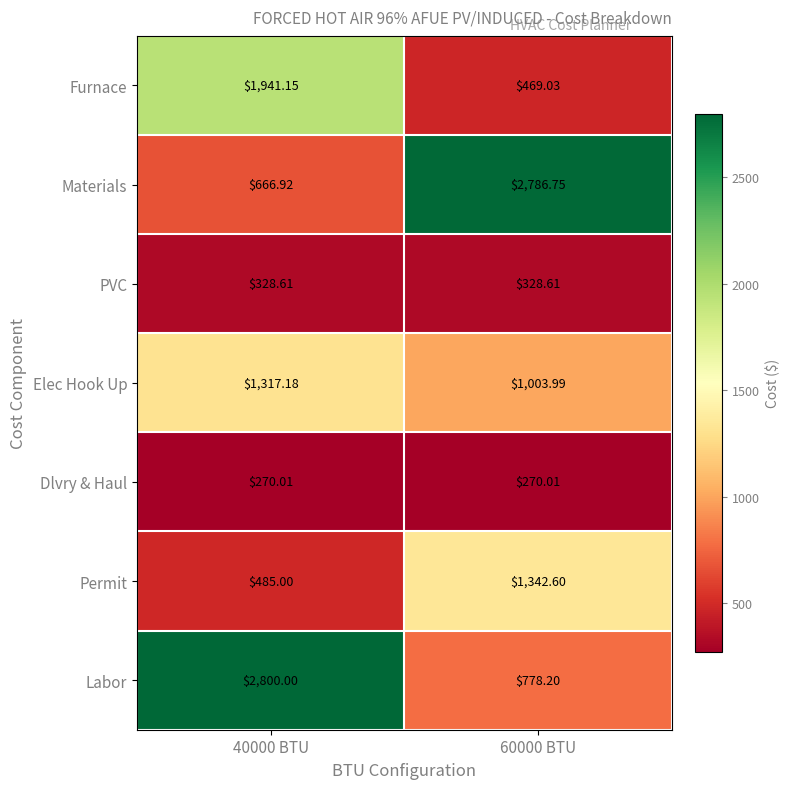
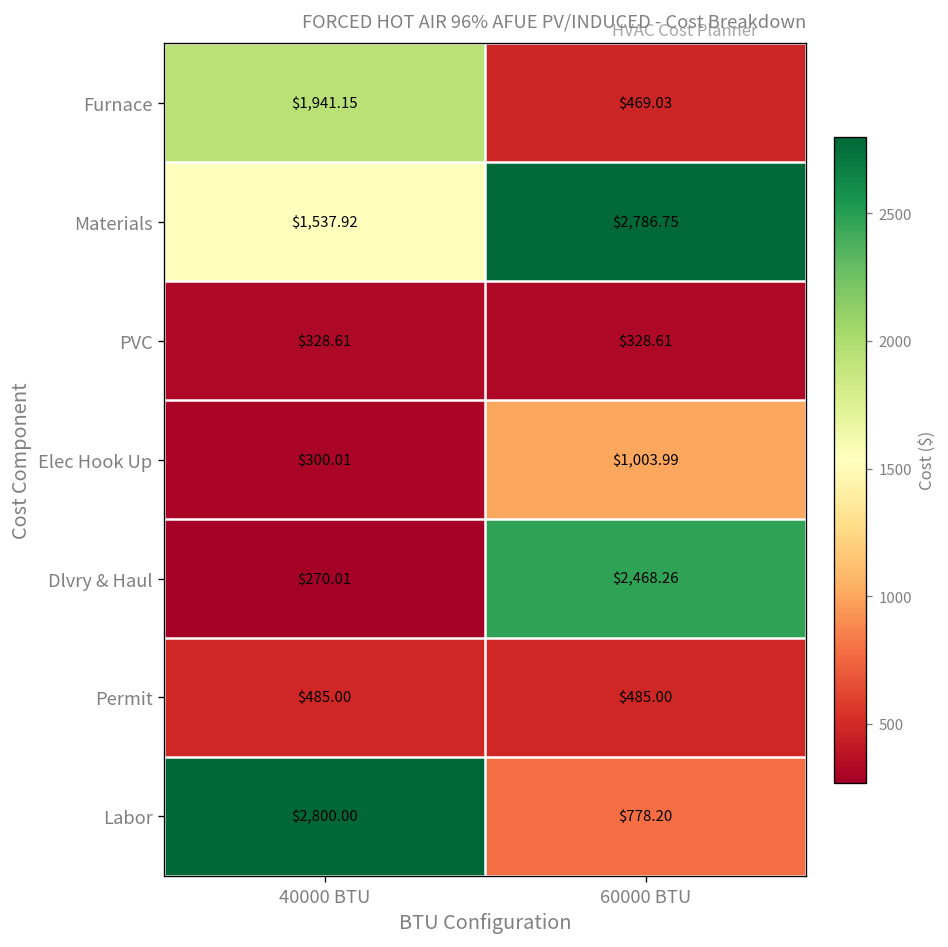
  {
    "Furnace": {
      "40000 BTU": "$1,941.15",
      "60000 BTU": "$469.03"
    },
    "Materials": {
-     "40000 BTU": "$666.92",
+     "40000 BTU": "$1,537.92",
      "60000 BTU": "$2,786.75"
    },
    "PVC": {
      "40000 BTU": "$328.61",
      "60000 BTU": "$328.61"
    },
    "Elec Hook Up": {
-     "40000 BTU": "$1,317.18",
+     "40000 BTU": "$300.01",
      "60000 BTU": "$1,003.99"
    },
    "Dlvry & Haul": {
      "40000 BTU": "$270.01",
-     "60000 BTU": "$270.01"
+     "60000 BTU": "$2,468.26"
    },
    "Permit": {
      "40000 BTU": "$485.00",
-     "60000 BTU": "$1,342.60"
+     "60000 BTU": "$485.00"
    },
    "Labor": {
      "40000 BTU": "$2,800.00",
      "60000 BTU": "$778.20"
    }
  }
